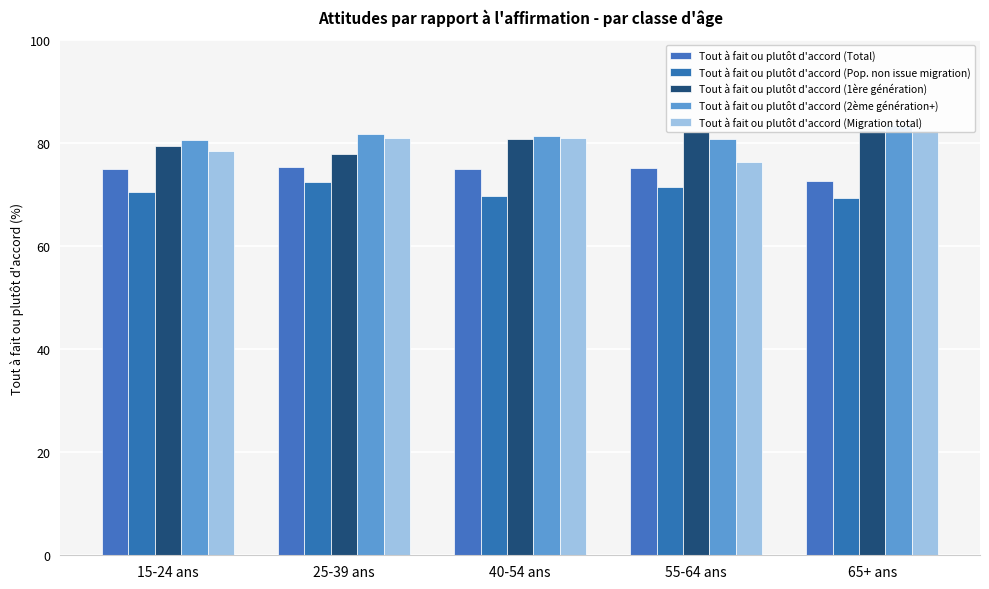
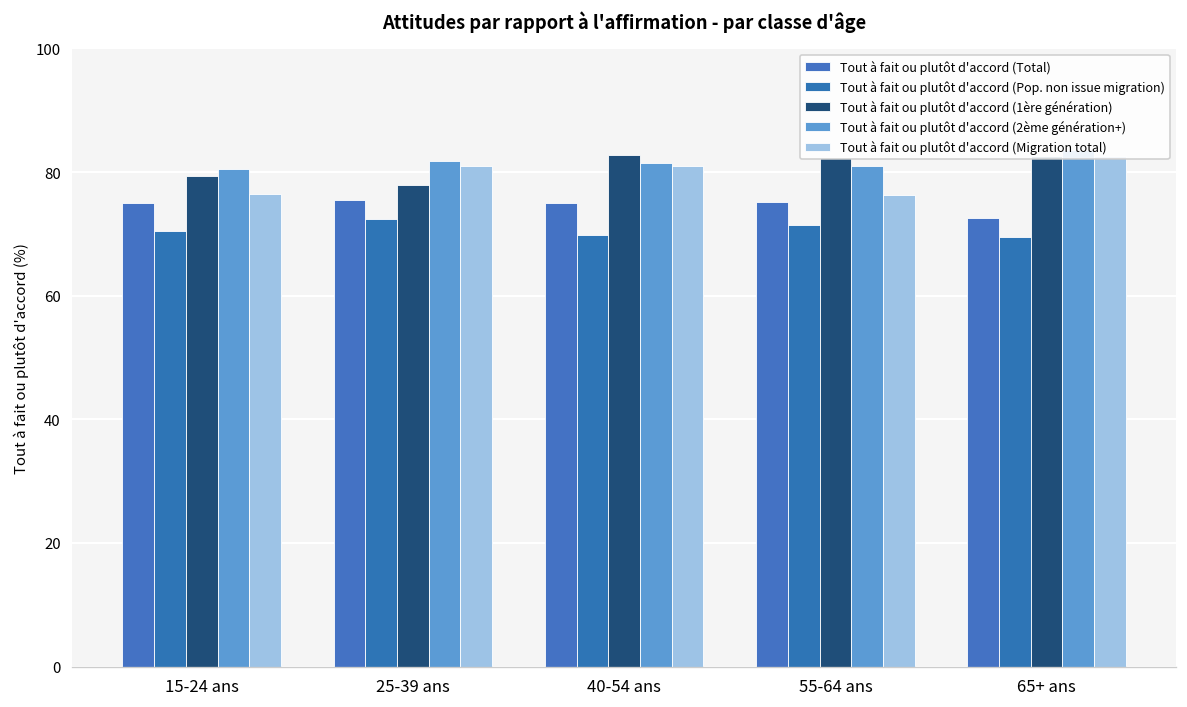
  {
    "Tout à fait ou plutôt d'accord (1ère génération)": {
      "15-24 ans": 79,
      "25-39 ans": 78,
-     "40-54 ans": 81
+     "40-54 ans": 83
    },
    "Tout à fait ou plutôt d'accord (Migration total)": {
-     "15-24 ans": 78,
+     "15-24 ans": 76,
      "25-39 ans": 81,
      "40-54 ans": 81,
      "55-64 ans": 76
    }
  }
